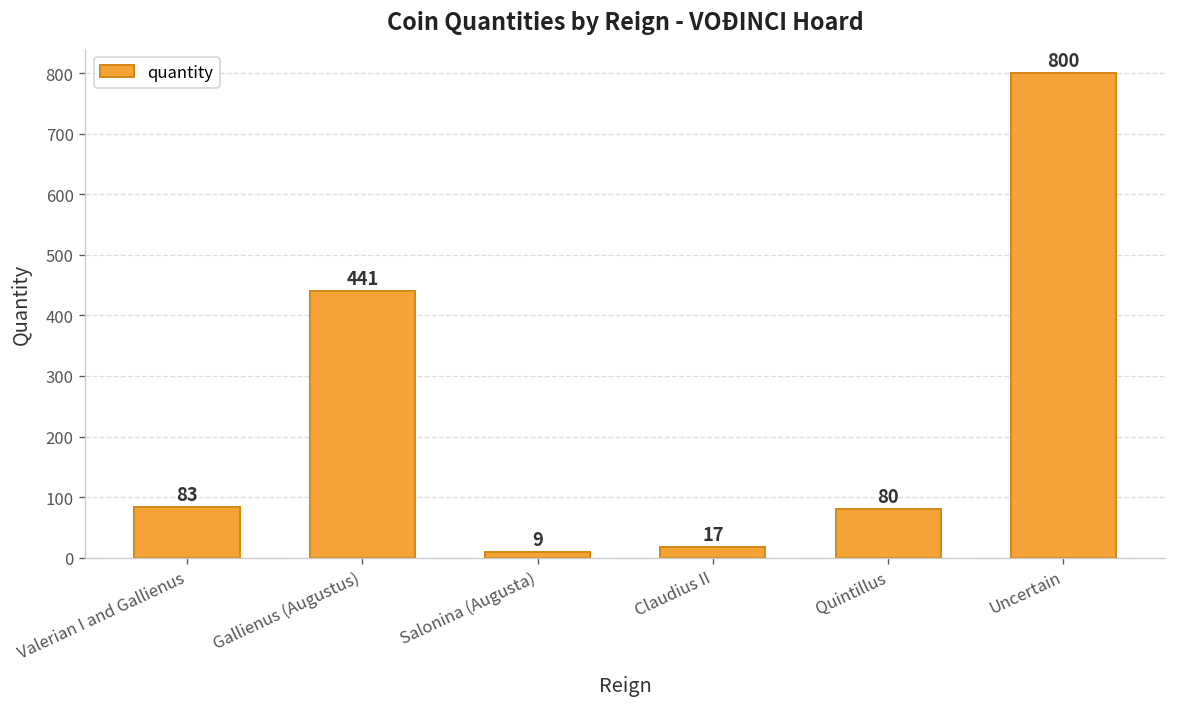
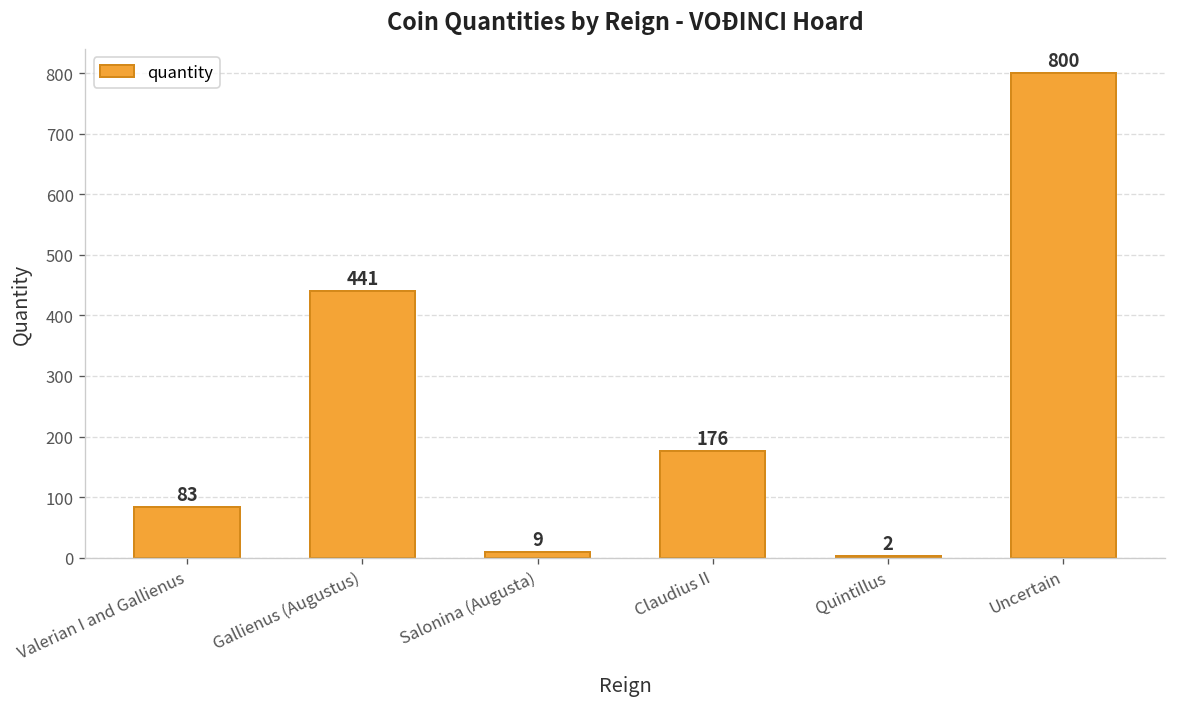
  {
    "Valerian I and Gallienus": 83,
    "Gallienus (Augustus)": 441,
    "Salonina (Augusta)": 9,
-   "Claudius II": 17,
-   "Quintillus": 80,
+   "Claudius II": 176,
+   "Quintillus": 2,
    "Uncertain": 800
  }
